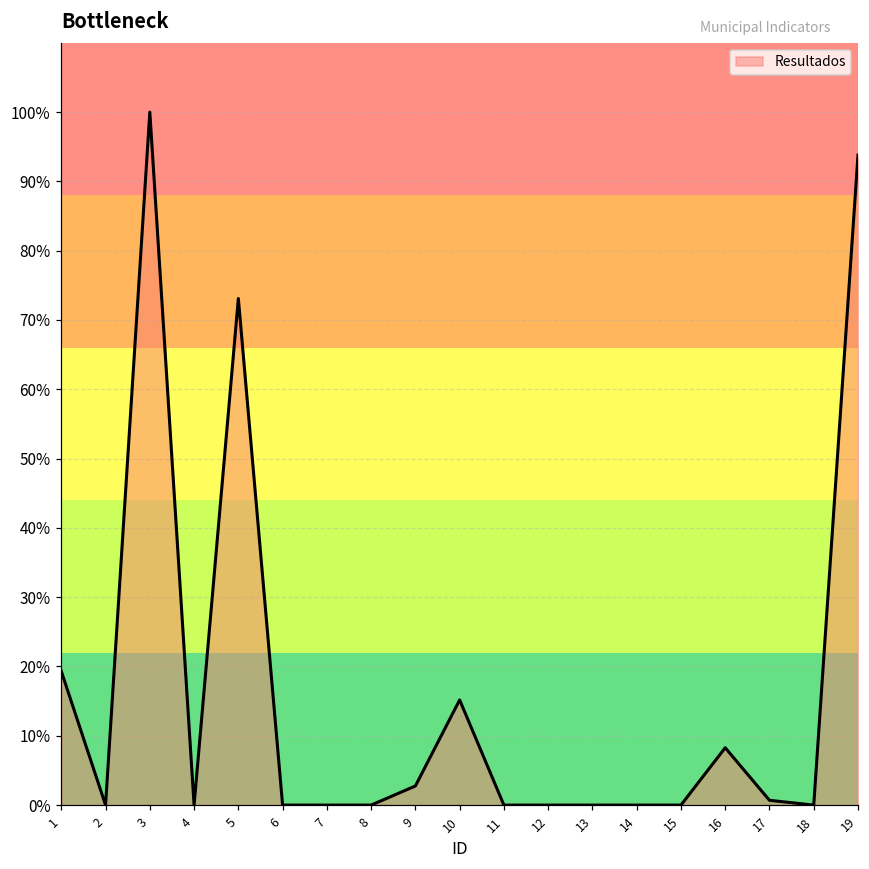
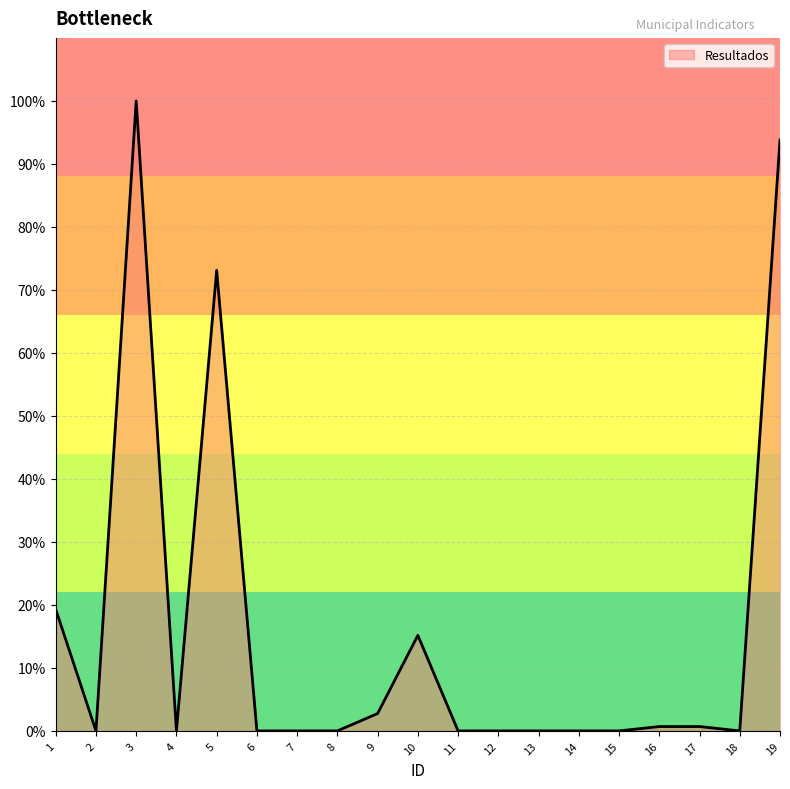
  {
    "1": "19%",
    "2": "0%",
    "3": "100%",
    "4": "0%",
    "5": "73%",
    "6": "0%",
    "7": "0%",
    "8": "0%",
    "9": "3%",
    "10": "15%",
    "11": "0%",
    "12": "0%",
    "13": "0%",
    "14": "0%",
    "15": "0%",
-   "16": "8%",
+   "16": "1%",
    "17": "1%",
    "18": "0%",
    "19": "94%"
  }
